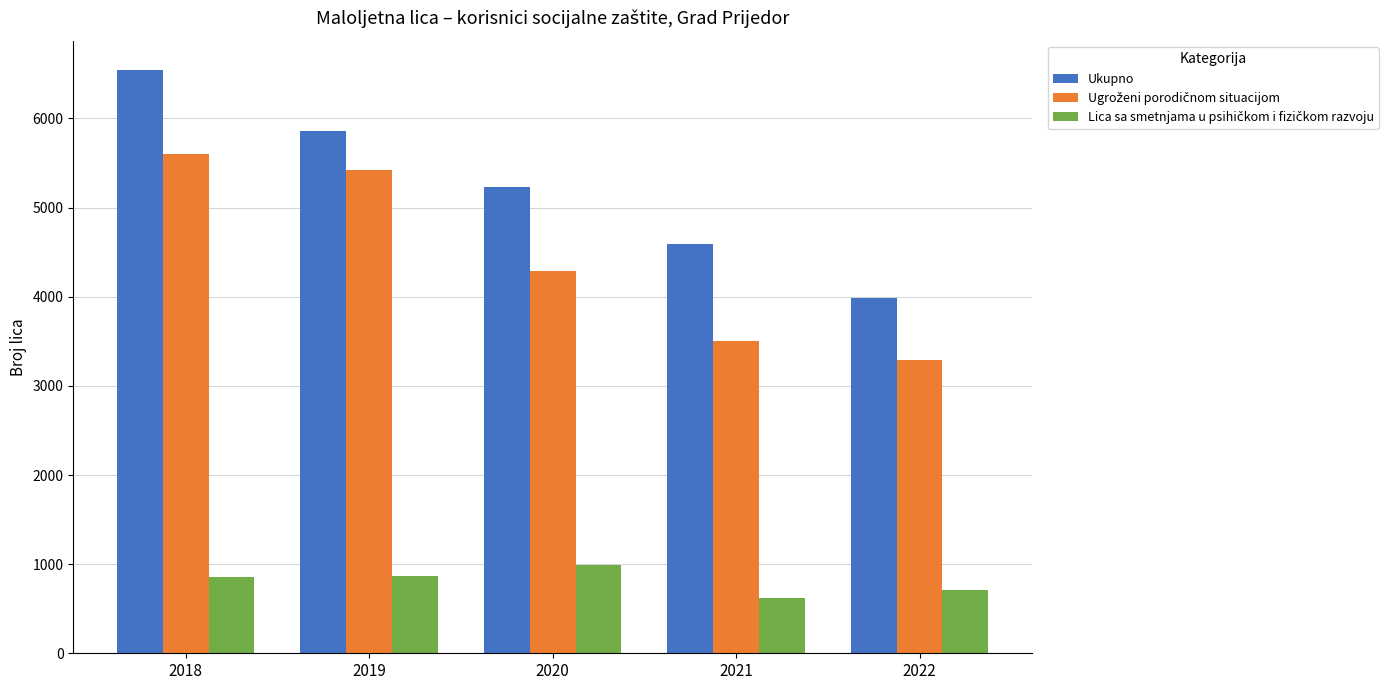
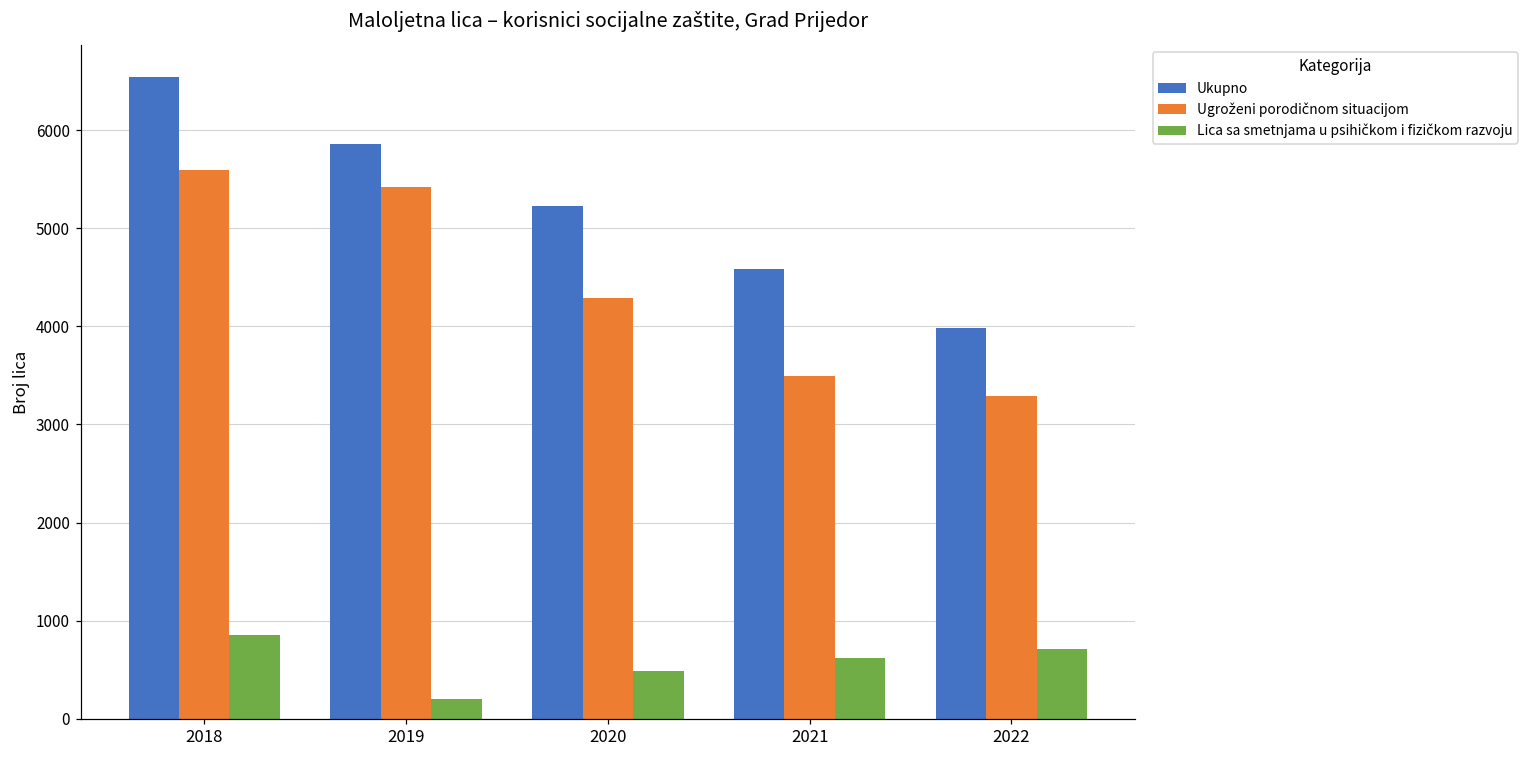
  {
    "Ukupno": {
      "2018": 6500,
      "2019": 5900,
      "2020": 5200,
      "2021": 4600,
      "2022": 4000
    },
    "Ugroženi porodičnom situacijom": {
      "2018": 5600,
      "2019": 5400,
      "2020": 4300,
      "2021": 3500,
      "2022": 3300
    },
    "Lica sa smetnjama u psihičkom i fizičkom razvoju": {
      "2018": 900,
-     "2019": 900,
-     "2020": 1000,
+     "2019": 200,
+     "2020": 500,
      "2021": 600,
      "2022": 700
    }
  }
